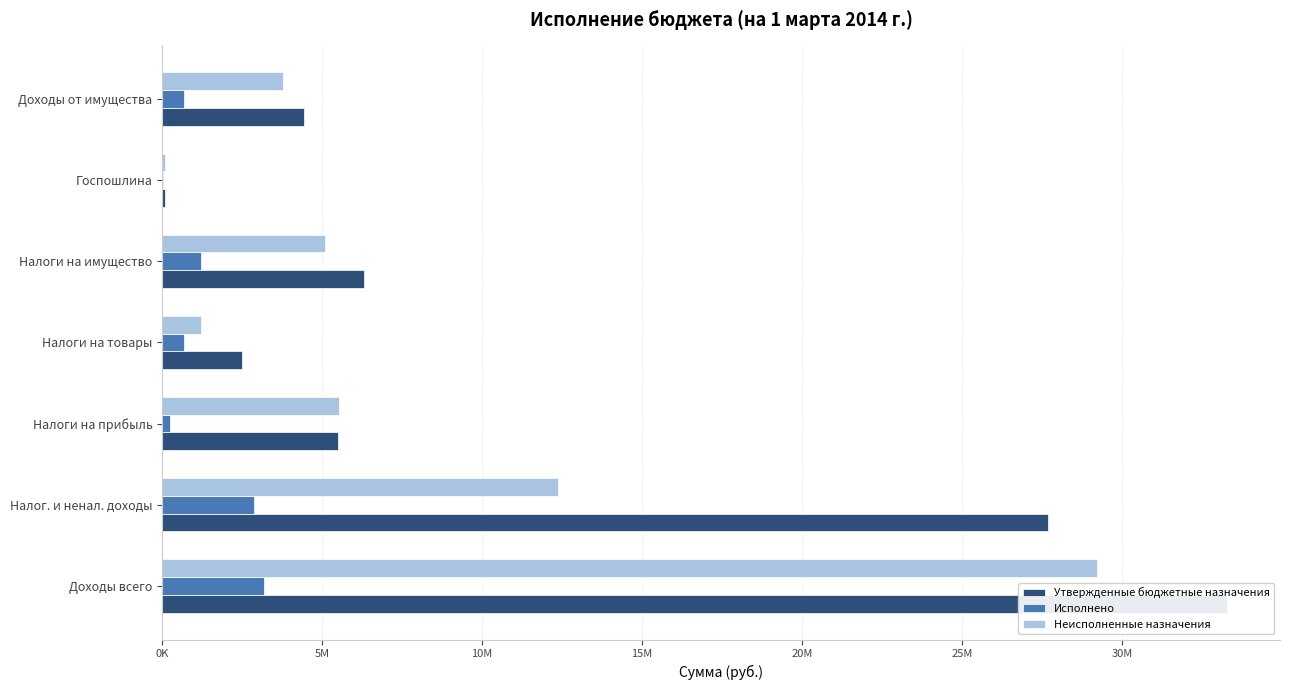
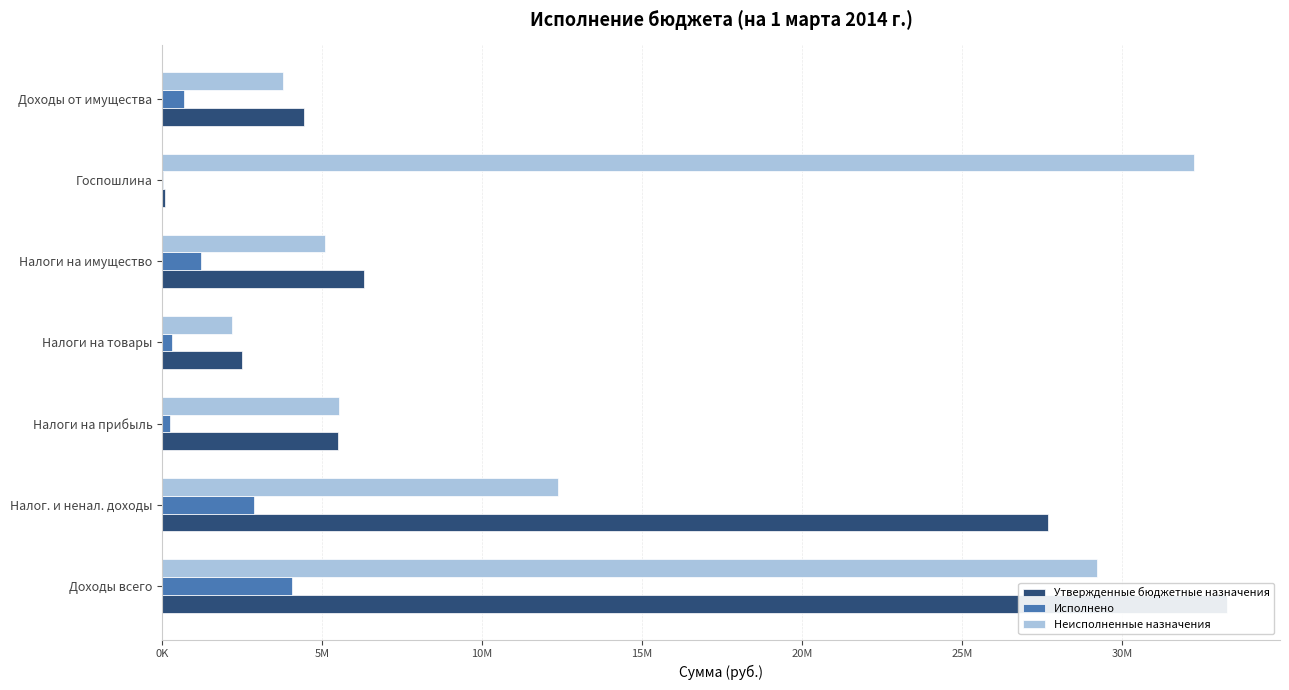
  {
    "Утвержденные бюджетные назначения": {
      "Доходы от имущества": 4400000,
      "Госпошлина": 100000,
      "Налоги на имущество": 6300000,
      "Налоги на товары": 2500000,
      "Налоги на прибыль": 5500000,
      "Налог. и ненал. доходы": 27700000
    },
    "Исполнено": {
      "Доходы от имущества": 700000,
      "Налоги на имущество": 1200000,
-     "Налоги на товары": 700000,
+     "Налоги на товары": 300000,
      "Налоги на прибыль": 300000,
      "Налог. и ненал. доходы": 2900000,
-     "Доходы всего": 3200000
+     "Доходы всего": 4100000
    },
    "Неисполненные назначения": {
      "Доходы от имущества": 3800000,
-     "Госпошлина": 100000,
+     "Госпошлина": 32200000,
      "Налоги на имущество": 5100000,
-     "Налоги на товары": 1200000,
+     "Налоги на товары": 2200000,
      "Налоги на прибыль": 5500000,
      "Налог. и ненал. доходы": 12400000,
      "Доходы всего": 29200000
    }
  }
